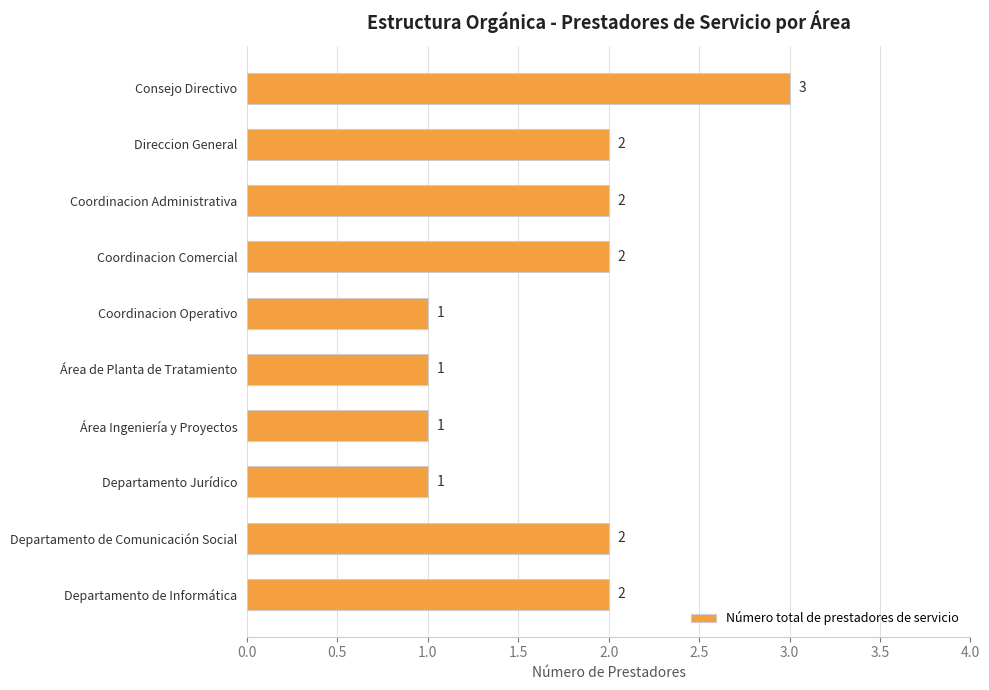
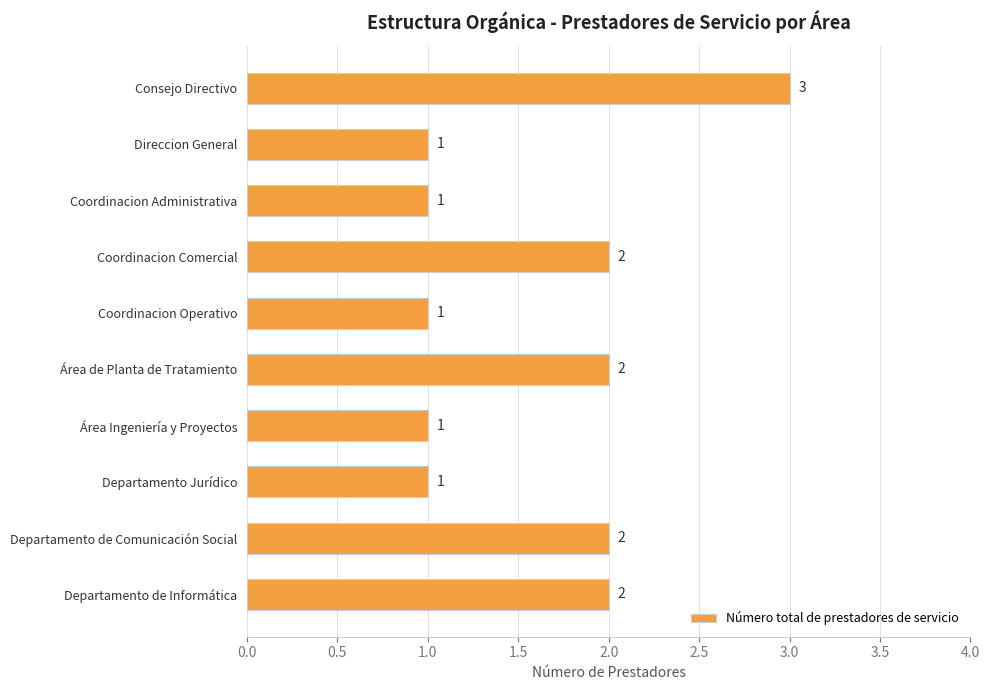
  {
    "Consejo Directivo": 3,
-   "Direccion General": 2,
-   "Coordinacion Administrativa": 2,
+   "Direccion General": 1,
+   "Coordinacion Administrativa": 1,
    "Coordinacion Comercial": 2,
    "Coordinacion Operativo": 1,
-   "Área de Planta de Tratamiento": 1,
+   "Área de Planta de Tratamiento": 2,
    "Área Ingeniería y Proyectos": 1,
    "Departamento Jurídico": 1,
    "Departamento de Comunicación Social": 2,
    "Departamento de Informática": 2
  }
